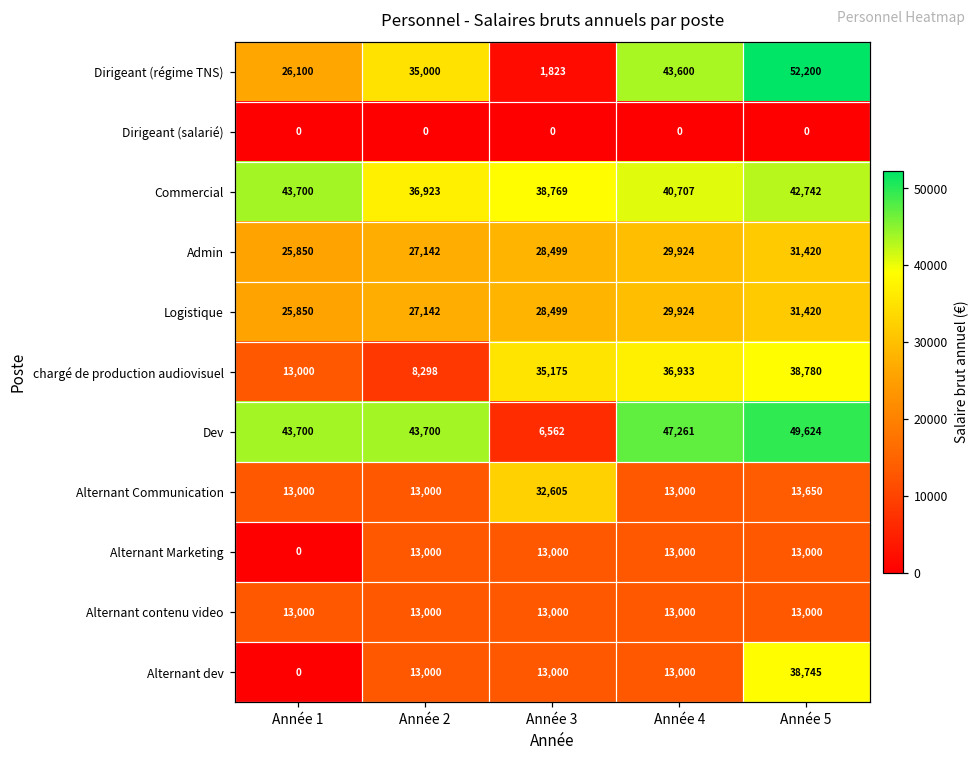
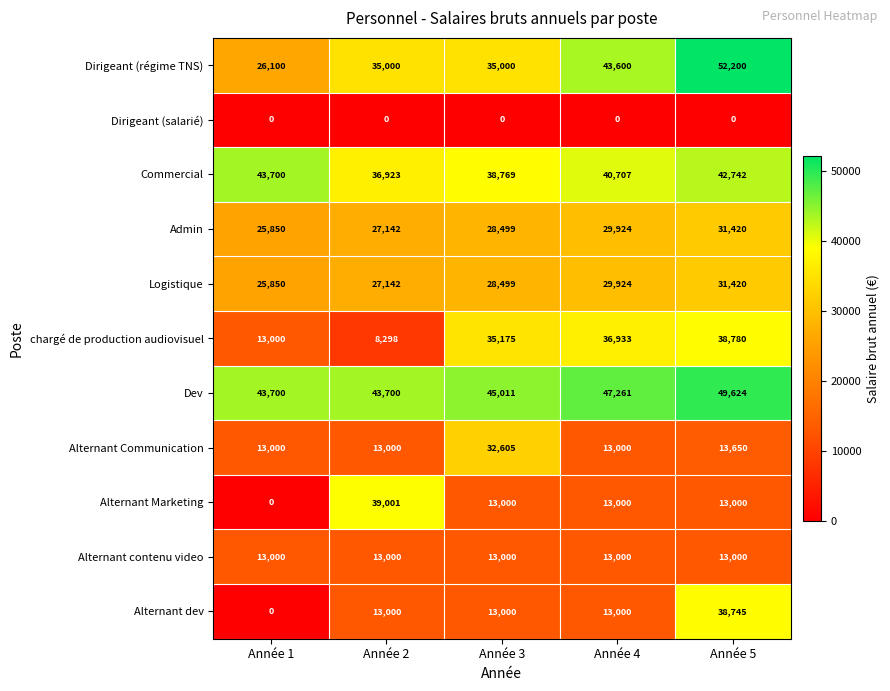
  {
    "Dirigeant (régime TNS)": {
      "Année 1": "26,100",
      "Année 2": "35,000",
-     "Année 3": "1,823",
+     "Année 3": "35,000",
      "Année 4": "43,600",
      "Année 5": "52,200"
    },
    "Dirigeant (salarié)": {
      "Année 1": "0",
      "Année 2": "0",
      "Année 3": "0",
      "Année 4": "0",
      "Année 5": "0"
    },
    "Commercial": {
      "Année 1": "43,700",
      "Année 2": "36,923",
      "Année 3": "38,769",
      "Année 4": "40,707",
      "Année 5": "42,742"
    },
    "Admin": {
      "Année 1": "25,850",
      "Année 2": "27,142",
      "Année 3": "28,499",
      "Année 4": "29,924",
      "Année 5": "31,420"
    },
    "Logistique": {
      "Année 1": "25,850",
      "Année 2": "27,142",
      "Année 3": "28,499",
      "Année 4": "29,924",
      "Année 5": "31,420"
    },
    "chargé de production audiovisuel": {
      "Année 1": "13,000",
      "Année 2": "8,298",
      "Année 3": "35,175",
      "Année 4": "36,933",
      "Année 5": "38,780"
    },
    "Dev": {
      "Année 1": "43,700",
      "Année 2": "43,700",
-     "Année 3": "6,562",
+     "Année 3": "45,011",
      "Année 4": "47,261",
      "Année 5": "49,624"
    },
    "Alternant Communication": {
      "Année 1": "13,000",
      "Année 2": "13,000",
      "Année 3": "32,605",
      "Année 4": "13,000",
      "Année 5": "13,650"
    },
    "Alternant Marketing": {
      "Année 1": "0",
-     "Année 2": "13,000",
+     "Année 2": "39,001",
      "Année 3": "13,000",
      "Année 4": "13,000",
      "Année 5": "13,000"
    },
    "Alternant contenu video": {
      "Année 1": "13,000",
      "Année 2": "13,000",
      "Année 3": "13,000",
      "Année 4": "13,000",
      "Année 5": "13,000"
    },
    "Alternant dev": {
      "Année 1": "0",
      "Année 2": "13,000",
      "Année 3": "13,000",
      "Année 4": "13,000",
      "Année 5": "38,745"
    }
  }
